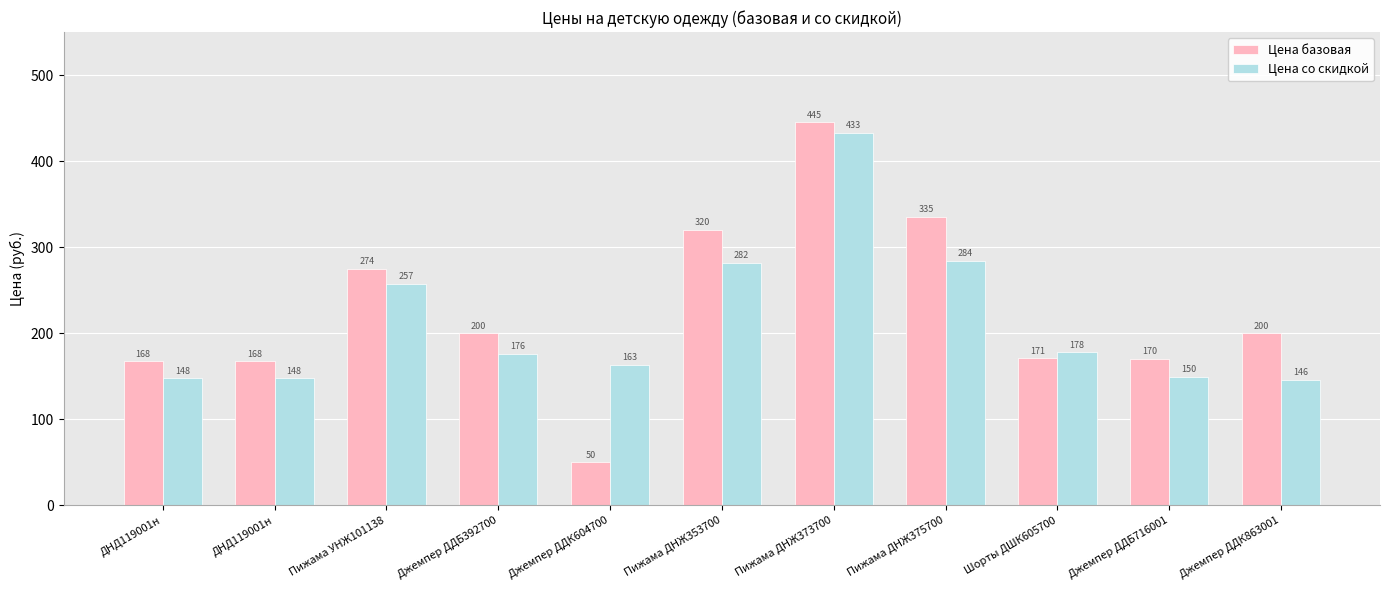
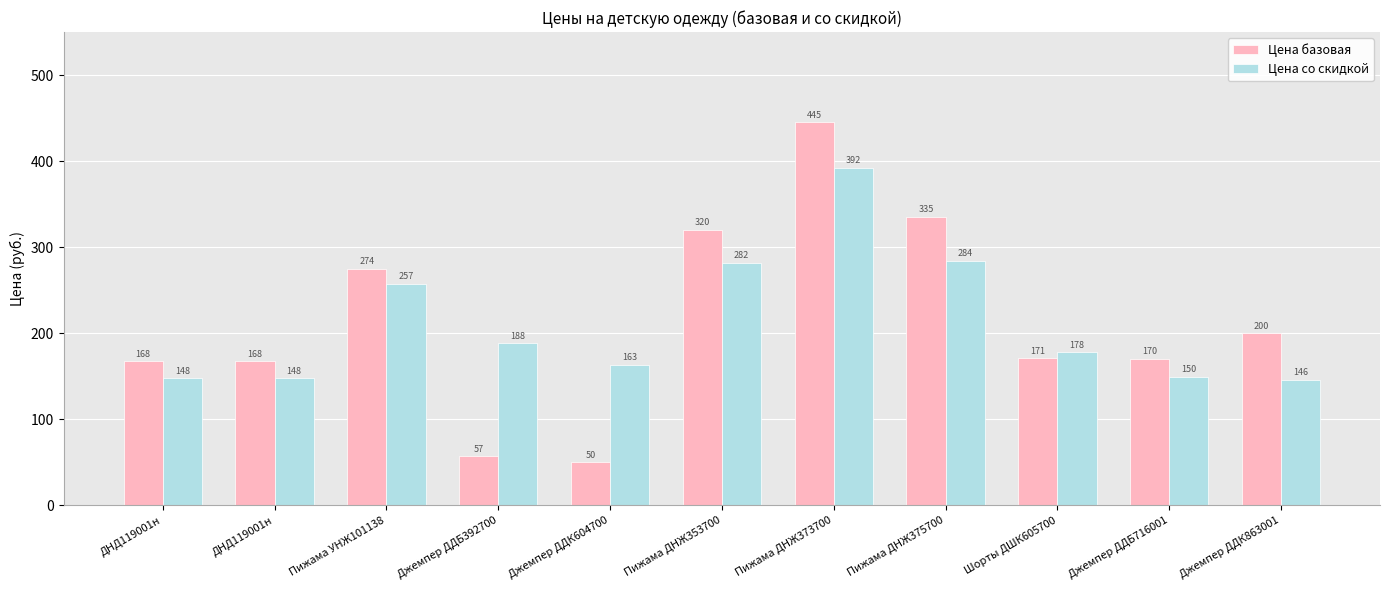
  {
    "Цена базовая": {
      "Пижама УНЖ101138": 274,
-     "Джемпер ДДБ392700": 200,
+     "Джемпер ДДБ392700": 57,
      "Джемпер ДДК604700": 50,
      "Пижама ДНЖ353700": 320,
      "Пижама ДНЖ373700": 445,
      "Пижама ДНЖ375700": 335,
      "Шорты ДШК605700": 171,
      "Джемпер ДДБ716001": 170,
      "Джемпер ДДК863001": 200
    },
    "Цена со скидкой": {
      "Пижама УНЖ101138": 257,
-     "Джемпер ДДБ392700": 176,
+     "Джемпер ДДБ392700": 188,
      "Джемпер ДДК604700": 163,
      "Пижама ДНЖ353700": 282,
-     "Пижама ДНЖ373700": 433,
+     "Пижама ДНЖ373700": 392,
      "Пижама ДНЖ375700": 284,
      "Шорты ДШК605700": 178,
      "Джемпер ДДБ716001": 150,
      "Джемпер ДДК863001": 146
    }
  }
